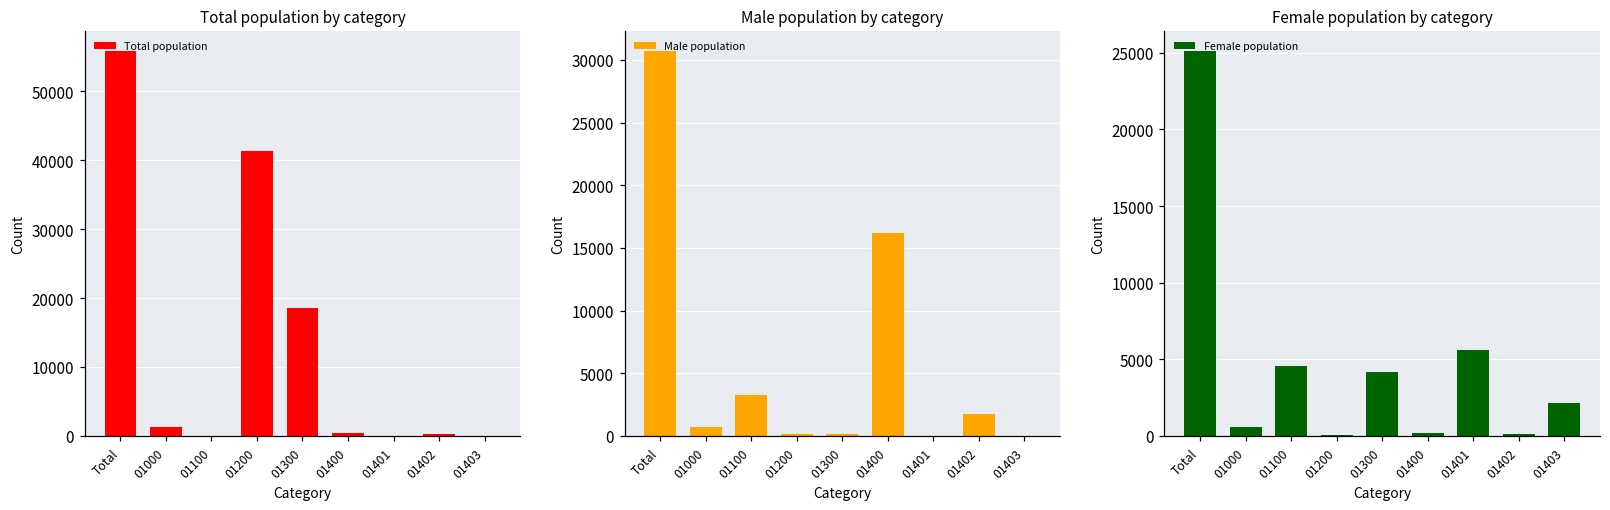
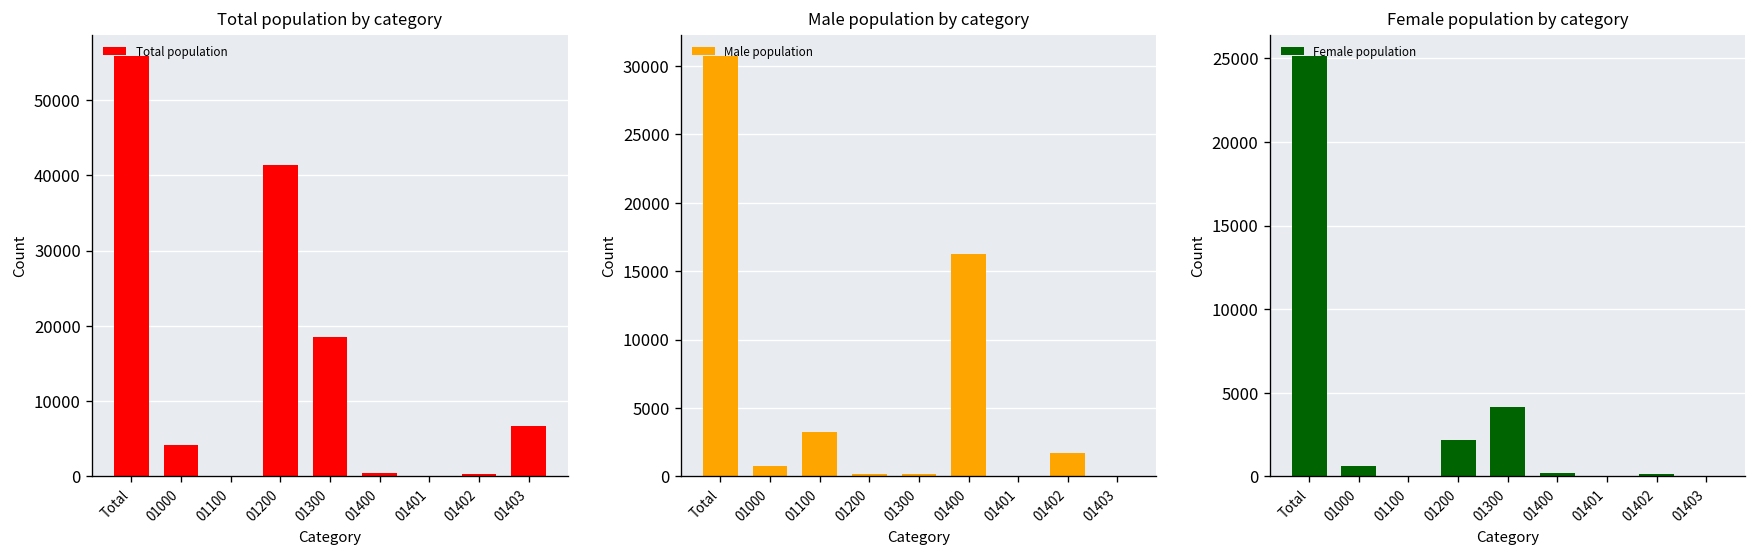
  {
    "Total population by category": {
      "Total": 56000,
-     "01000": 1000,
+     "01000": 4000,
      "01200": 41000,
      "01300": 19000,
      "01400": 0,
-     "01403": 0
+     "01403": 7000
    },
    "Male population by category": {
      "Total": 30700,
      "01000": 800,
      "01100": 3300,
      "01400": 16200,
      "01402": 1700
    },
    "Female population by category": {
      "Total": 25100,
      "01000": 600,
-     "01100": 4600,
-     "01200": 100,
+     "01100": 0,
+     "01200": 2200,
      "01300": 4200,
      "01400": 200,
-     "01401": 5600,
-     "01403": 2100
+     "01401": 0,
+     "01403": 0
    }
  }
